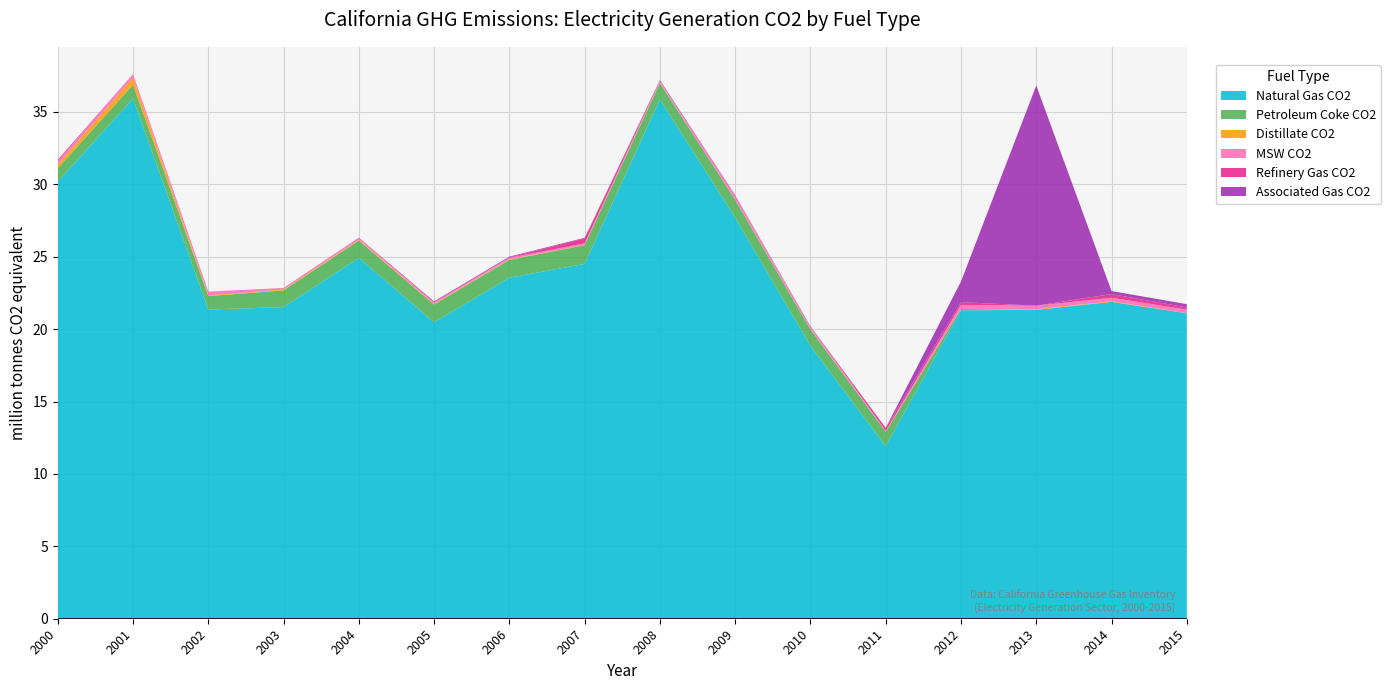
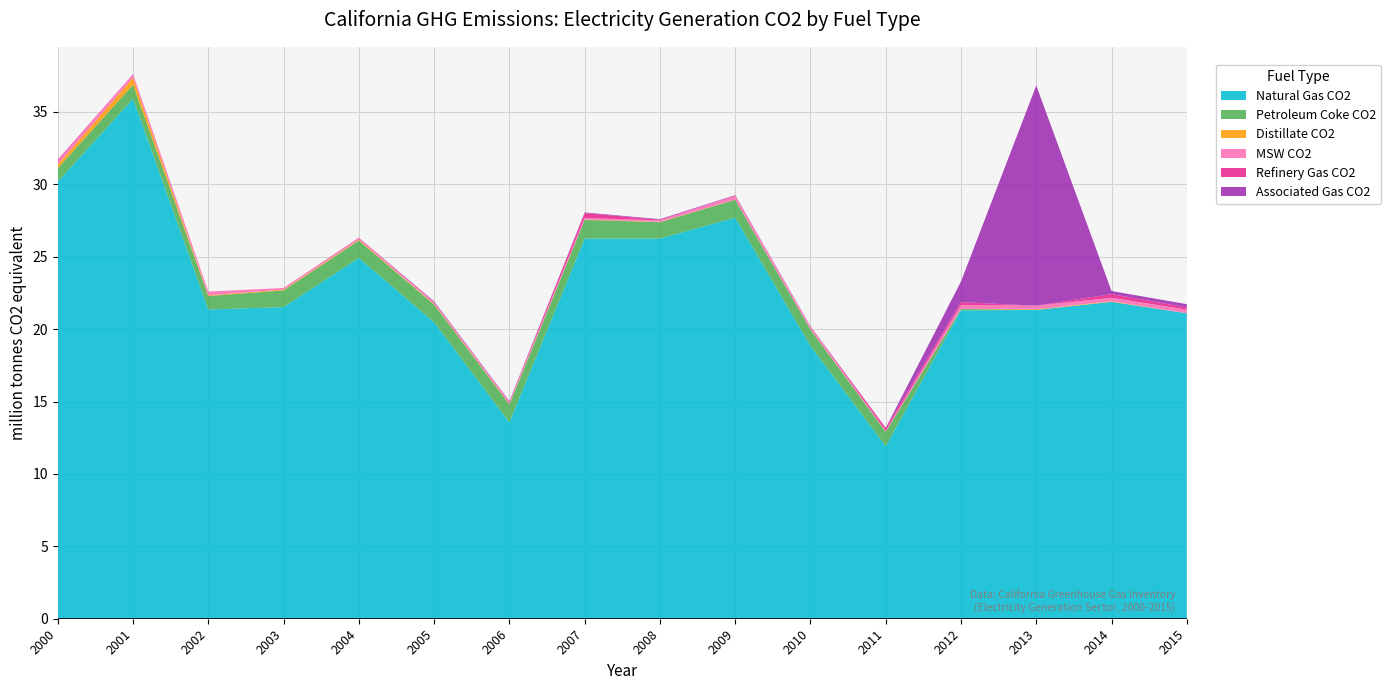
  {
    "Natural Gas CO2": {
      "2000": 30.2,
      "2001": 35.9,
      "2002": 21.4,
      "2003": 21.5,
      "2004": 24.9,
      "2005": 20.5,
-     "2006": 23.5,
-     "2007": 24.5,
-     "2008": 35.9,
+     "2006": 13.6,
+     "2007": 26.3,
+     "2008": 26.3,
      "2009": 27.7,
      "2010": 18.8,
      "2011": 11.9
    },
    "Petroleum Coke CO2": {
      "2000": 0.9,
      "2001": 1.0
    },
    "Distillate CO2": {
      "2000": 0.3,
      "2001": 0.5
    },
    "MSW CO2": {
      "2012": 0.3,
      "2014": 0.2
    },
    "Refinery Gas CO2": {
      "2012": 0.2,
      "2014": 0.3
    },
    "Associated Gas CO2": {
      "2012": 1.4,
      "2013": 15.2,
      "2014": 0.2,
      "2015": 0.2
    }
  }
